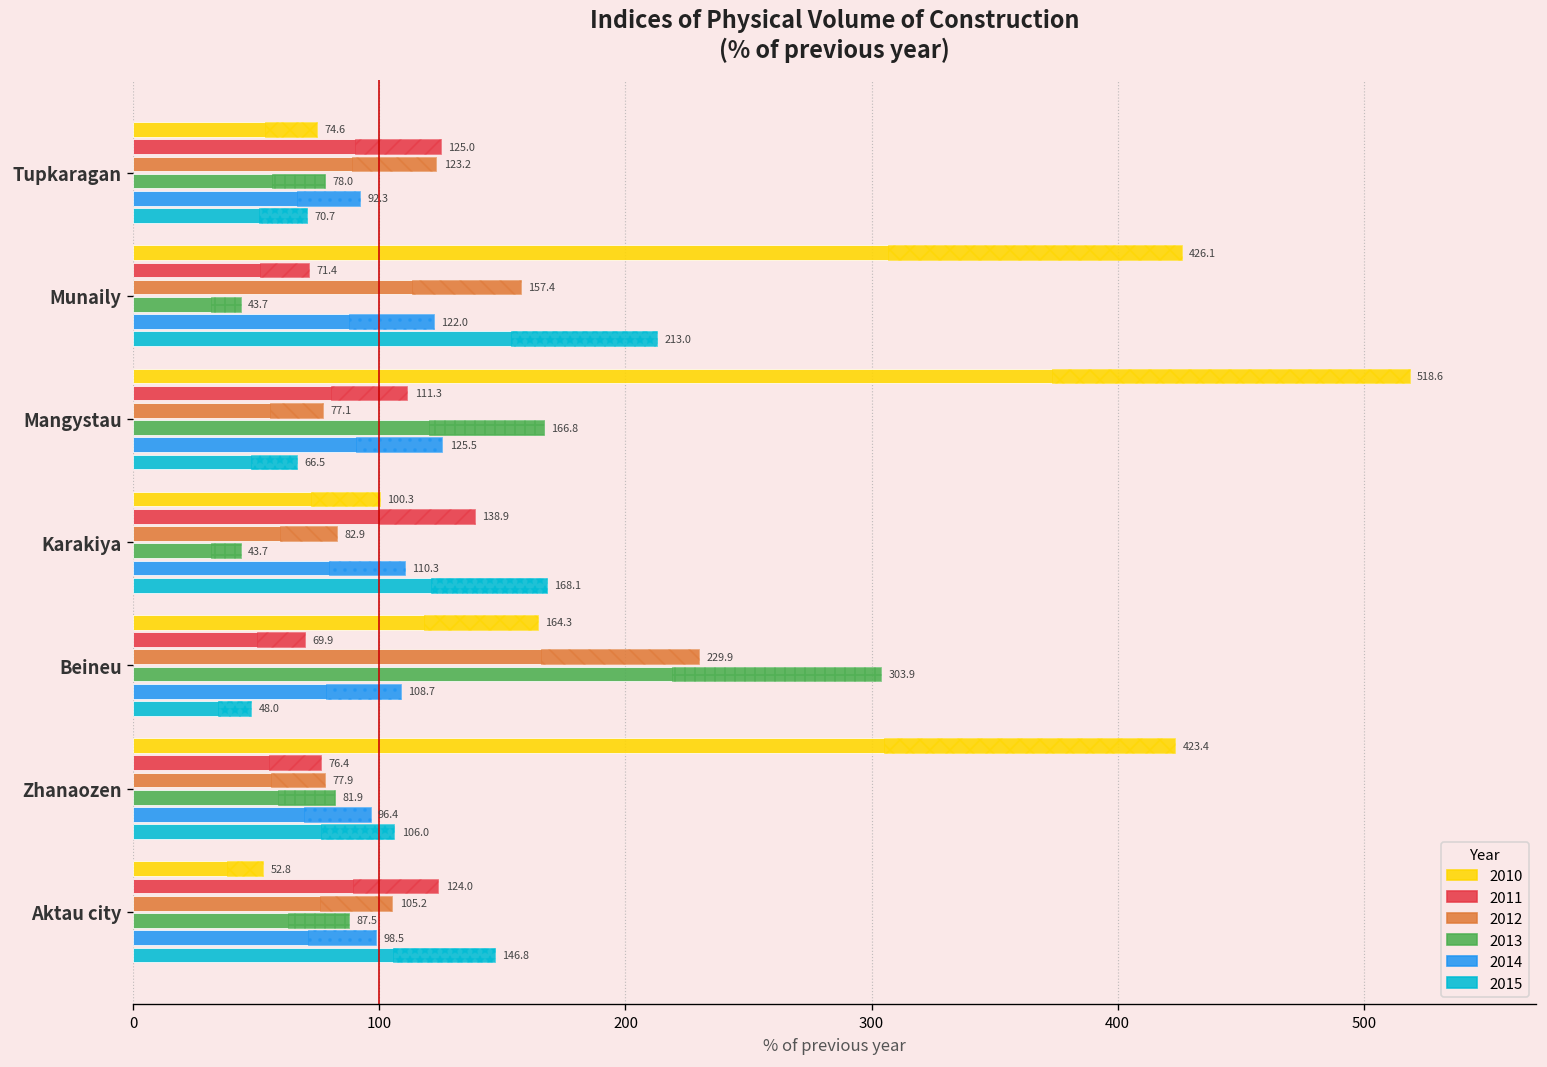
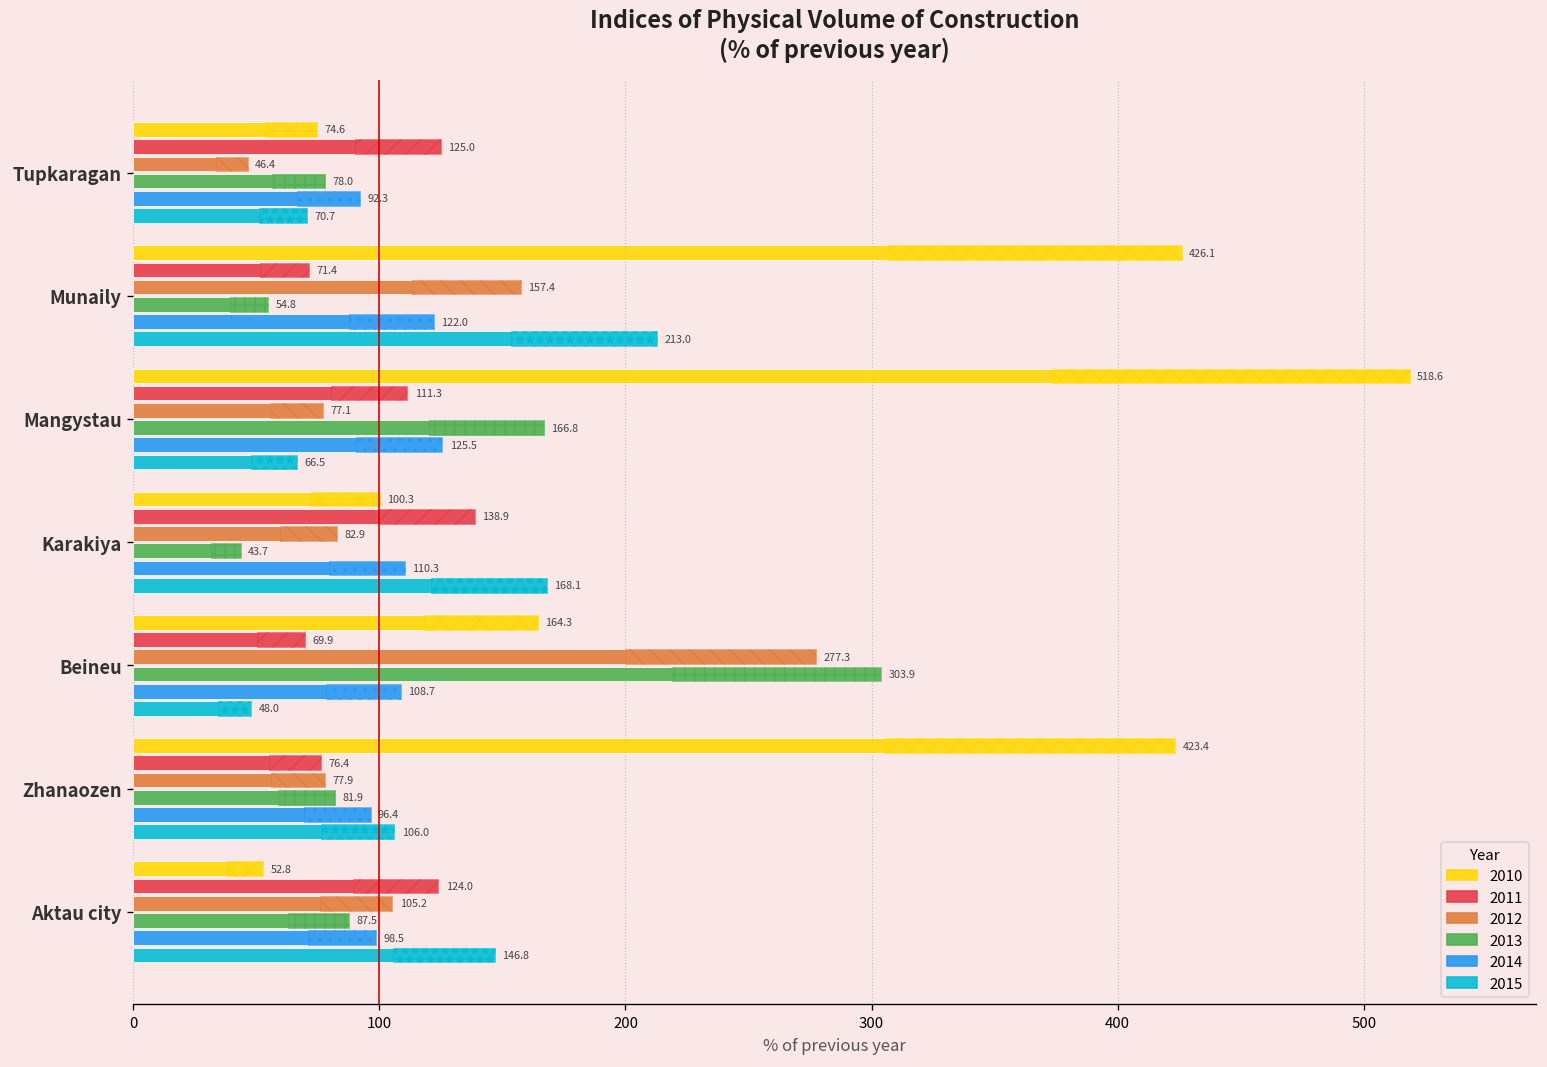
  {
    "2010": {
      "Tupkaragan": 74.6,
      "Munaily": 426.1,
      "Mangystau": 518.6,
      "Karakiya": 100.3,
      "Beineu": 164.3,
      "Zhanaozen": 423.4,
      "Aktau city": 52.8
    },
    "2011": {
      "Tupkaragan": 125.0,
      "Munaily": 71.4,
      "Mangystau": 111.3,
      "Karakiya": 138.9,
      "Beineu": 69.9,
      "Zhanaozen": 76.4,
      "Aktau city": 124.0
    },
    "2012": {
-     "Tupkaragan": 123.2,
+     "Tupkaragan": 46.4,
      "Munaily": 157.4,
      "Mangystau": 77.1,
      "Karakiya": 82.9,
-     "Beineu": 229.9,
+     "Beineu": 277.3,
      "Zhanaozen": 77.9,
      "Aktau city": 105.2
    },
    "2013": {
      "Tupkaragan": 78.0,
-     "Munaily": 43.7,
+     "Munaily": 54.8,
      "Mangystau": 166.8,
      "Karakiya": 43.7,
      "Beineu": 303.9,
      "Zhanaozen": 81.9,
      "Aktau city": 87.5
    }
  }
